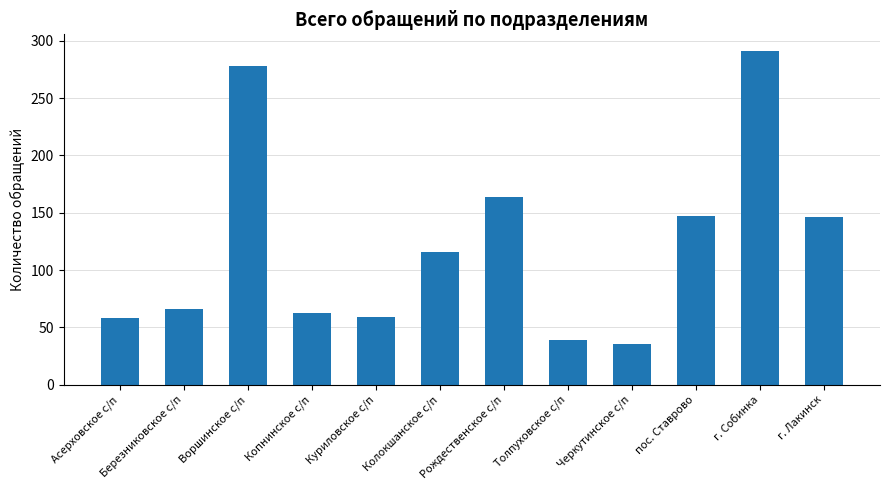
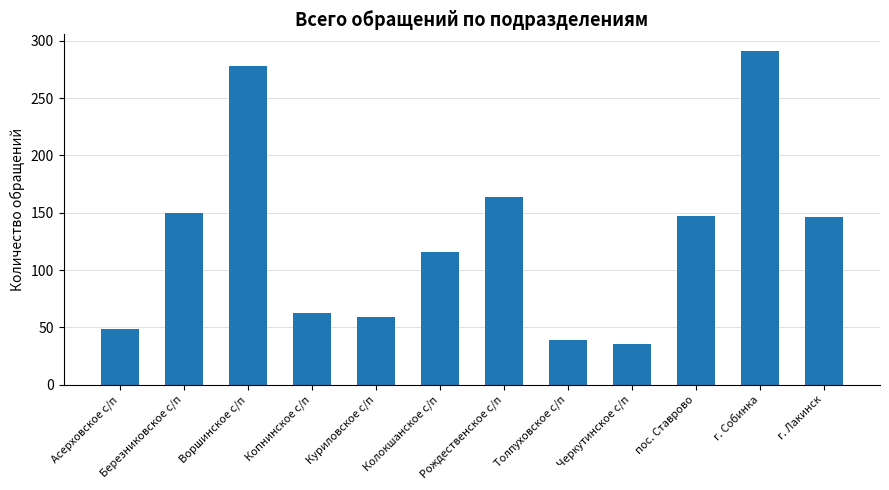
  {
-   "Асерховское с/п": 58,
-   "Березниковское с/п": 66,
+   "Асерховское с/п": 49,
+   "Березниковское с/п": 150,
    "Воршинское с/п": 278,
    "Копнинское с/п": 63,
    "Куриловское с/п": 59,
    "Колокшанское с/п": 116,
    "Рождественское с/п": 164,
    "Толпуховское с/п": 39,
    "Черкутинское с/п": 36,
    "пос. Ставрово": 147,
    "г. Собинка": 291,
    "г. Лакинск": 146
  }
